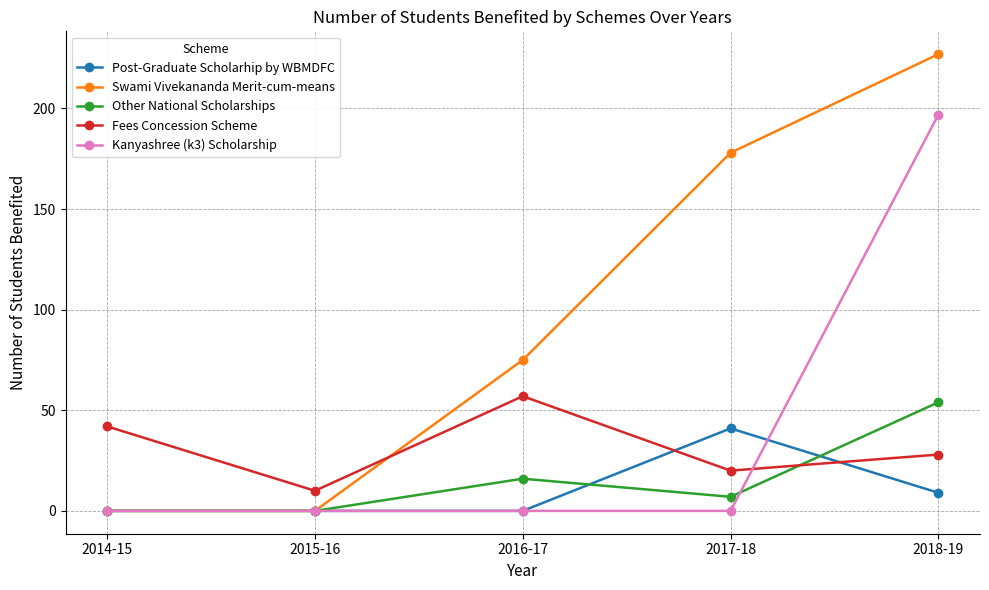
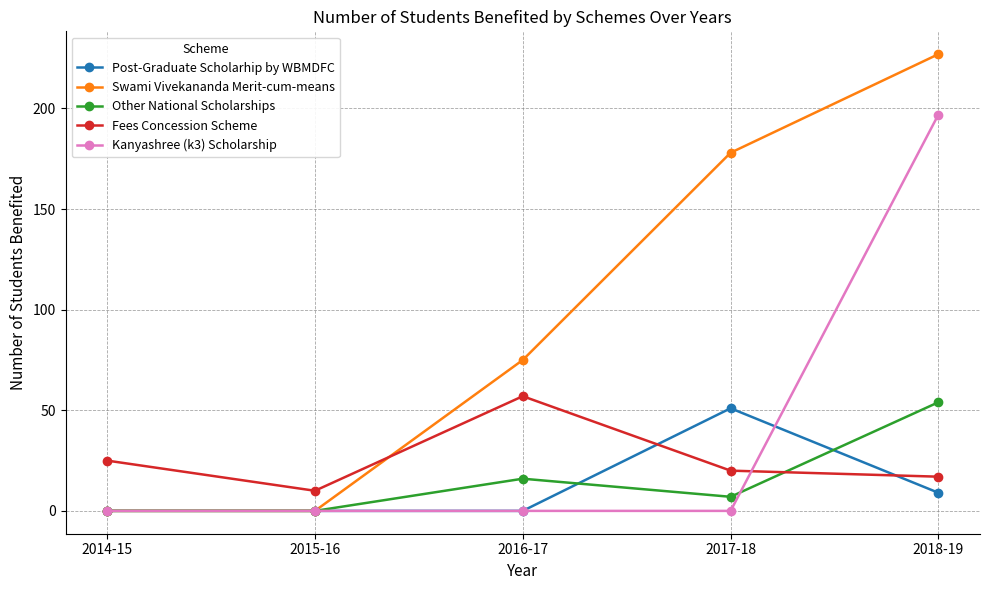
  {
    "Post-Graduate Scholarhip by WBMDFC": {
-     "2017-18": 41,
+     "2017-18": 51,
      "2018-19": 9
    },
    "Swami Vivekananda Merit-cum-means": {
      "2016-17": 75,
      "2017-18": 178,
      "2018-19": 227
    },
    "Other National Scholarships": {
      "2016-17": 16,
      "2017-18": 7,
      "2018-19": 54
    },
    "Fees Concession Scheme": {
-     "2014-15": 42,
+     "2014-15": 25,
      "2015-16": 10,
      "2016-17": 57,
      "2017-18": 20,
-     "2018-19": 28
+     "2018-19": 17
    },
    "Kanyashree (k3) Scholarship": {
      "2017-18": 0,
      "2018-19": 197
    }
  }
